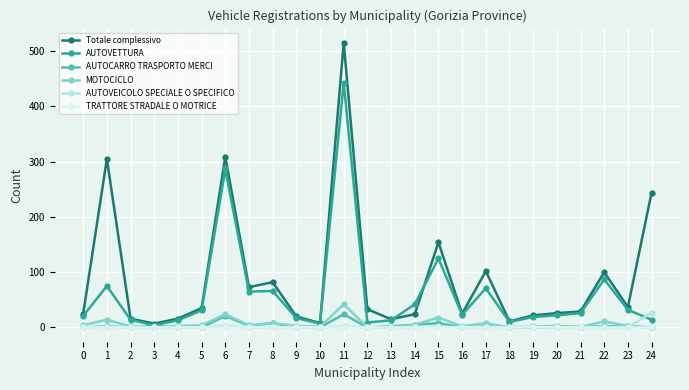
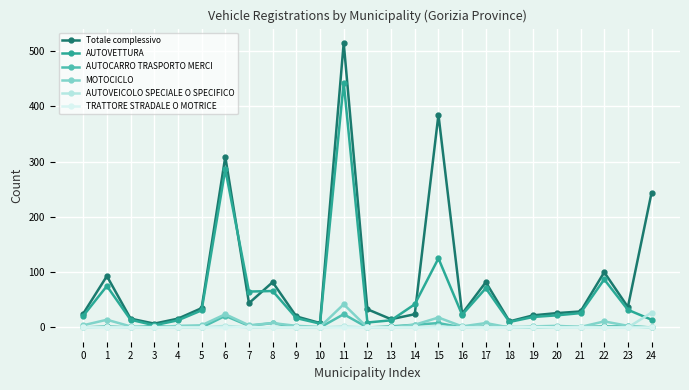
  {
    "Totale complessivo": {
-     "1": 310,
+     "1": 90,
      "6": 310,
-     "7": 70,
+     "7": 40,
      "8": 80,
      "11": 520,
      "12": 30,
      "14": 20,
-     "15": 150,
-     "17": 100,
+     "15": 390,
+     "17": 80,
      "22": 100,
      "23": 40,
      "24": 240
    }
  }
